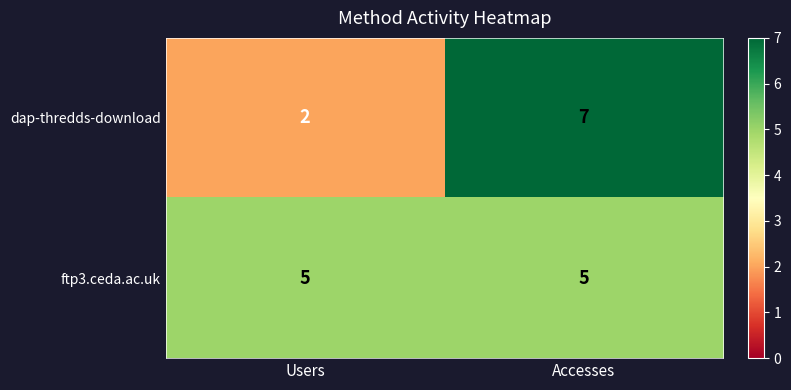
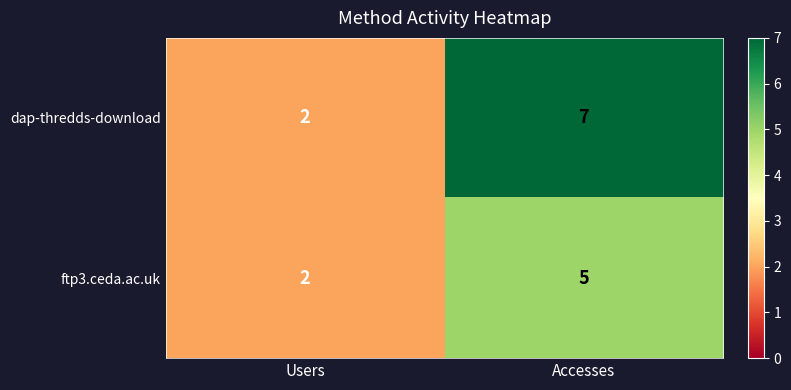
  {
    "dap-thredds-download": {
      "Users": 2,
      "Accesses": 7
    },
    "ftp3.ceda.ac.uk": {
-     "Users": 5,
+     "Users": 2,
      "Accesses": 5
    }
  }
